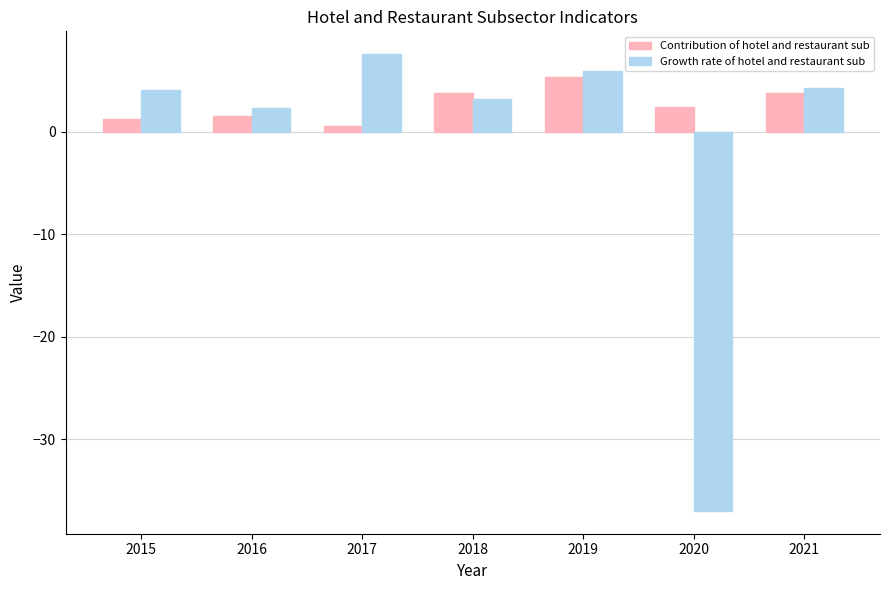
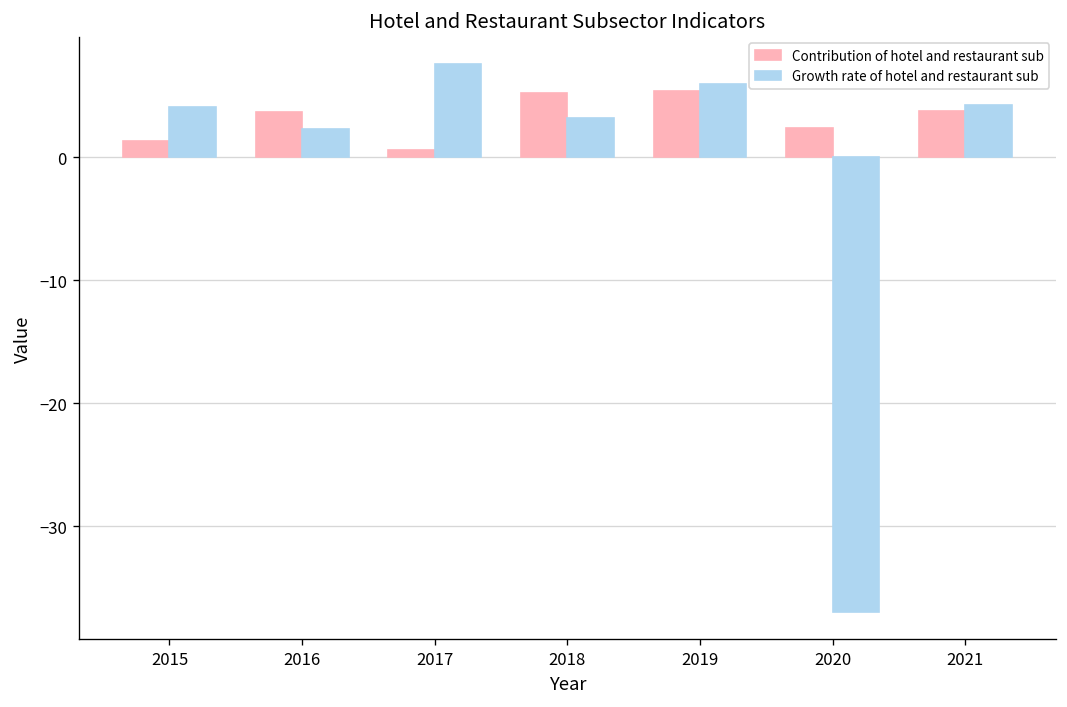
  {
    "Contribution of hotel and restaurant sub": {
      "2015": 1.3,
-     "2016": 1.6,
+     "2016": 3.7,
      "2017": 0.6,
-     "2018": 3.8,
+     "2018": 5.2,
      "2019": 5.4,
      "2020": 2.4,
      "2021": 3.8
    },
    "Growth rate of hotel and restaurant sub": {
      "2015": 4.1,
      "2016": 2.3,
      "2017": 7.6,
      "2018": 3.2,
      "2019": 6.0,
      "2020": -37.0,
      "2021": 4.3
    }
  }
